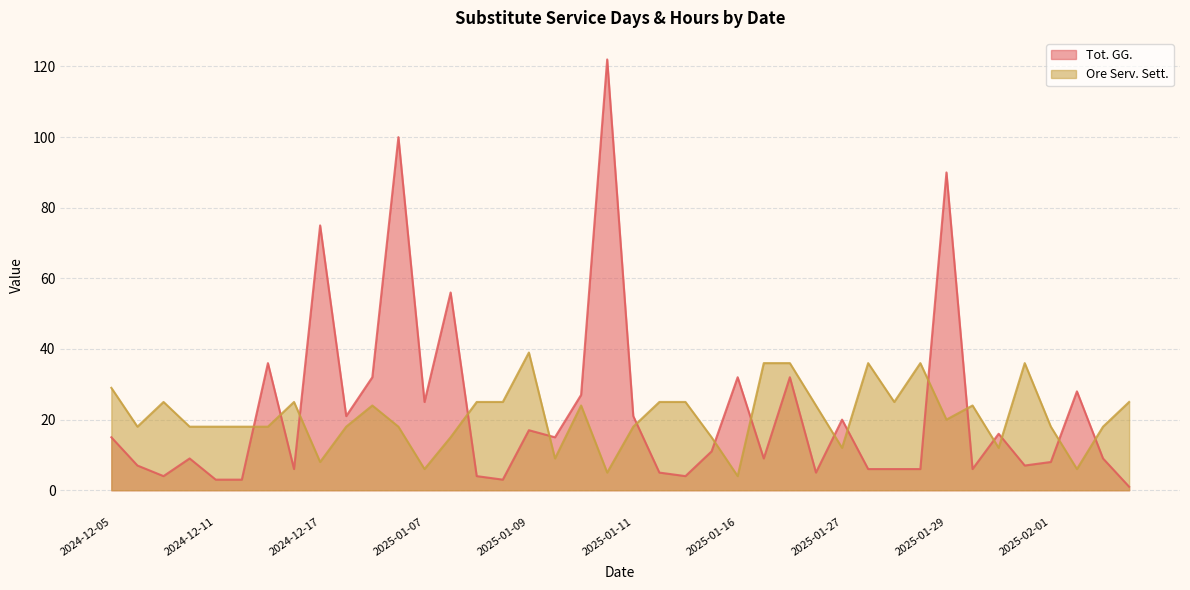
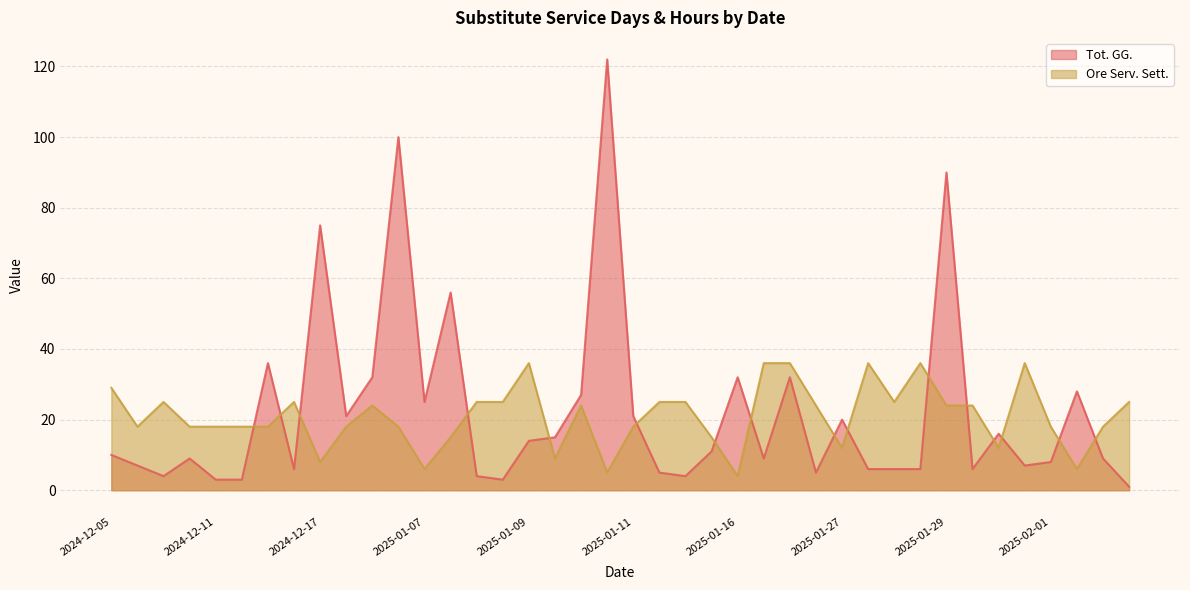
  {
    "Tot. GG.": {
-     "2024-12-05": 15,
+     "2024-12-05": 10,
      "2024-12-17": 75,
-     "2025-01-09": 17,
+     "2025-01-09": 14,
      "2025-01-11": 21,
      "2025-01-16": 32,
      "2025-01-29": 90
    },
    "Ore Serv. Sett.": {
      "2024-12-05": 29,
      "2024-12-17": 8,
-     "2025-01-09": 39,
+     "2025-01-09": 36,
      "2025-01-11": 18,
      "2025-01-16": 4,
-     "2025-01-29": 20
+     "2025-01-29": 24
    }
  }
